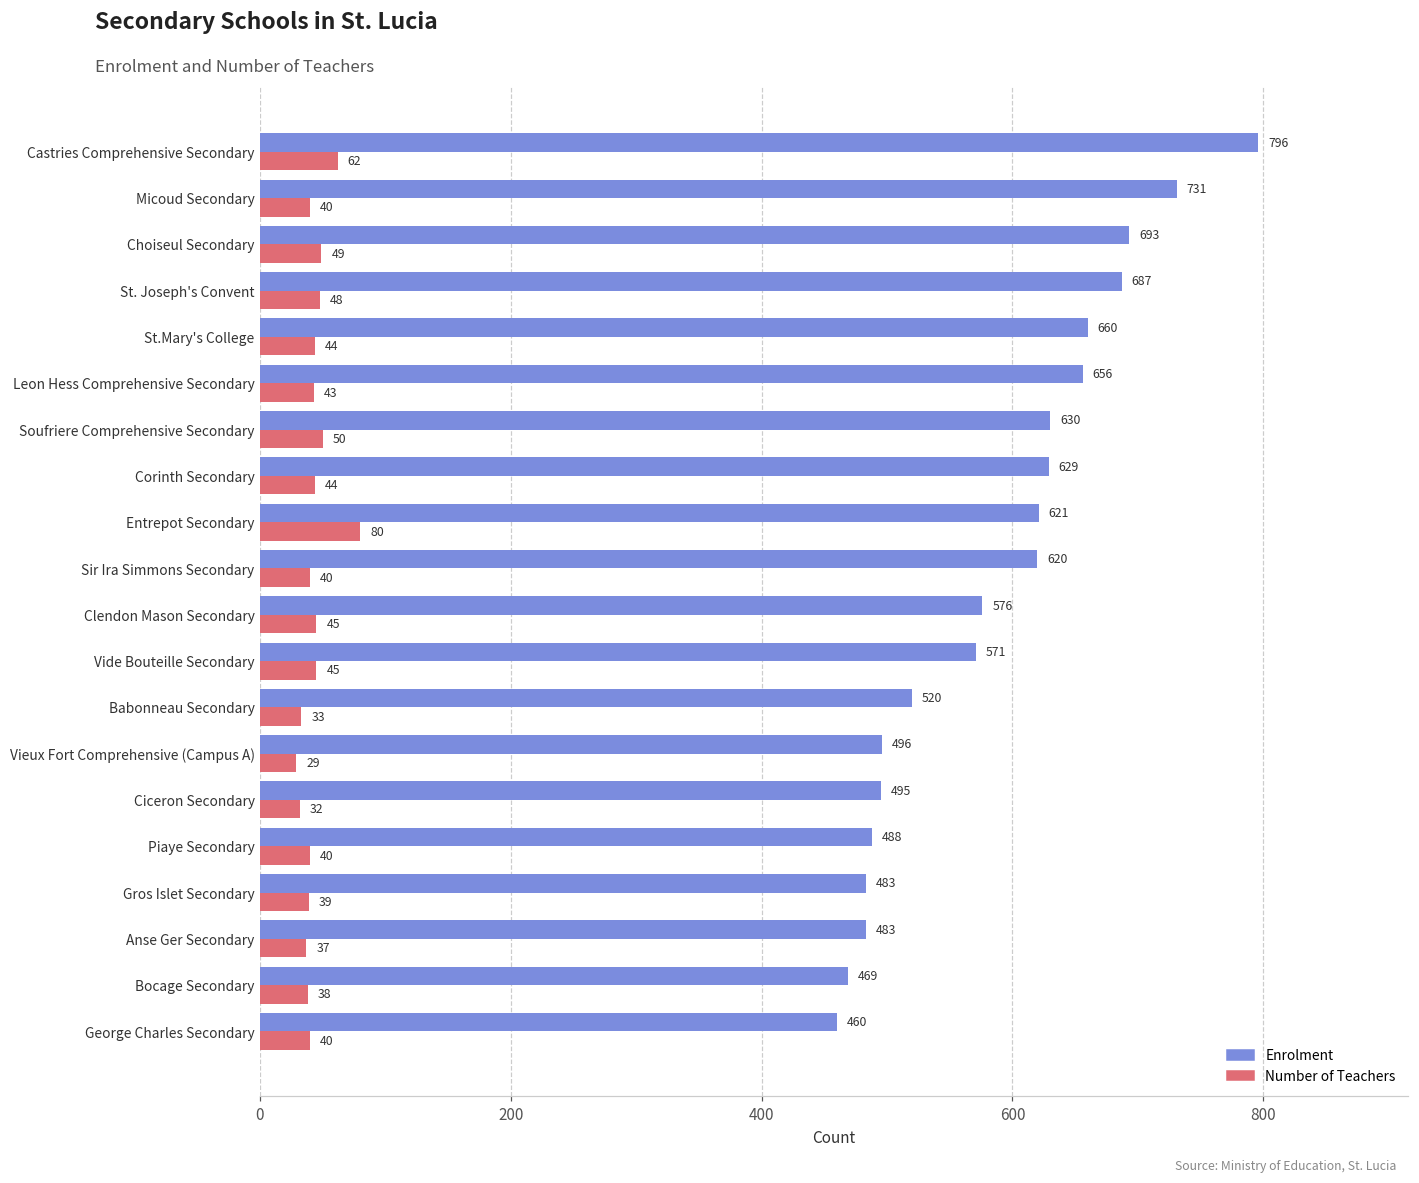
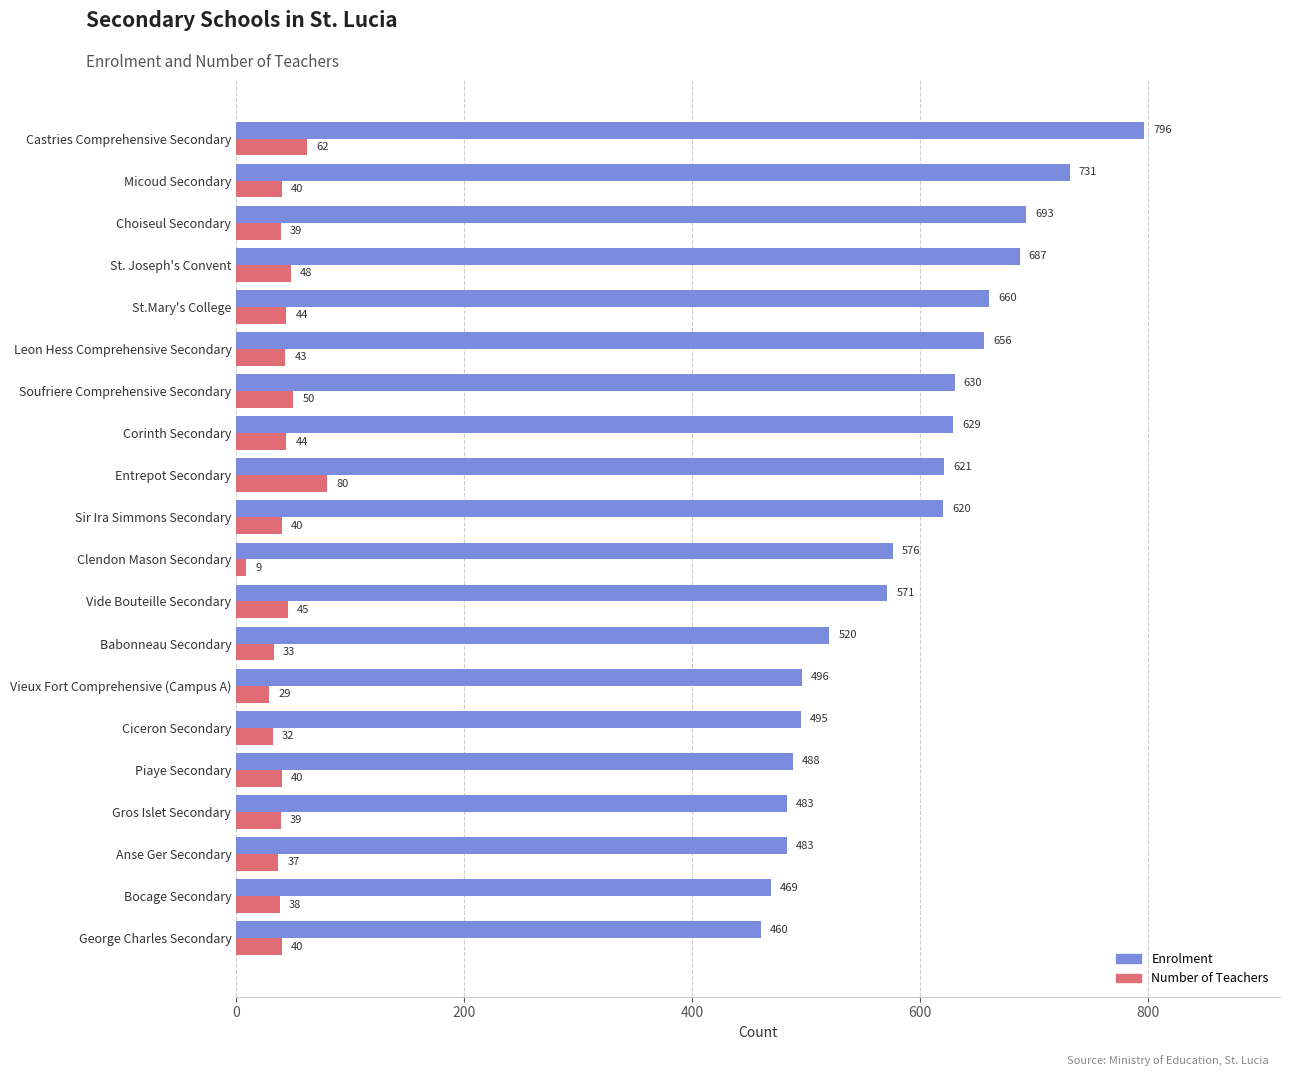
  {
    "Enrolment": {
      "Castries Comprehensive Secondary": 796,
      "Micoud Secondary": 731,
      "Choiseul Secondary": 693,
      "St. Joseph's Convent": 687,
      "St.Mary's College": 660,
      "Leon Hess Comprehensive Secondary": 656,
      "Soufriere Comprehensive Secondary": 630,
      "Corinth Secondary": 629,
      "Entrepot Secondary": 621,
      "Sir Ira Simmons Secondary": 620,
      "Clendon Mason Secondary": 576,
      "Vide Bouteille Secondary": 571,
      "Babonneau Secondary": 520,
      "Vieux Fort Comprehensive (Campus A)": 496,
      "Ciceron Secondary": 495,
      "Piaye Secondary": 488,
      "Gros Islet Secondary": 483,
      "Anse Ger Secondary": 483,
      "Bocage Secondary": 469,
      "George Charles Secondary": 460
    },
    "Number of Teachers": {
      "Castries Comprehensive Secondary": 62,
      "Micoud Secondary": 40,
-     "Choiseul Secondary": 49,
+     "Choiseul Secondary": 39,
      "St. Joseph's Convent": 48,
      "St.Mary's College": 44,
      "Leon Hess Comprehensive Secondary": 43,
      "Soufriere Comprehensive Secondary": 50,
      "Corinth Secondary": 44,
      "Entrepot Secondary": 80,
      "Sir Ira Simmons Secondary": 40,
-     "Clendon Mason Secondary": 45,
+     "Clendon Mason Secondary": 9,
      "Vide Bouteille Secondary": 45,
      "Babonneau Secondary": 33,
      "Vieux Fort Comprehensive (Campus A)": 29,
      "Ciceron Secondary": 32,
      "Piaye Secondary": 40,
      "Gros Islet Secondary": 39,
      "Anse Ger Secondary": 37,
      "Bocage Secondary": 38,
      "George Charles Secondary": 40
    }
  }
